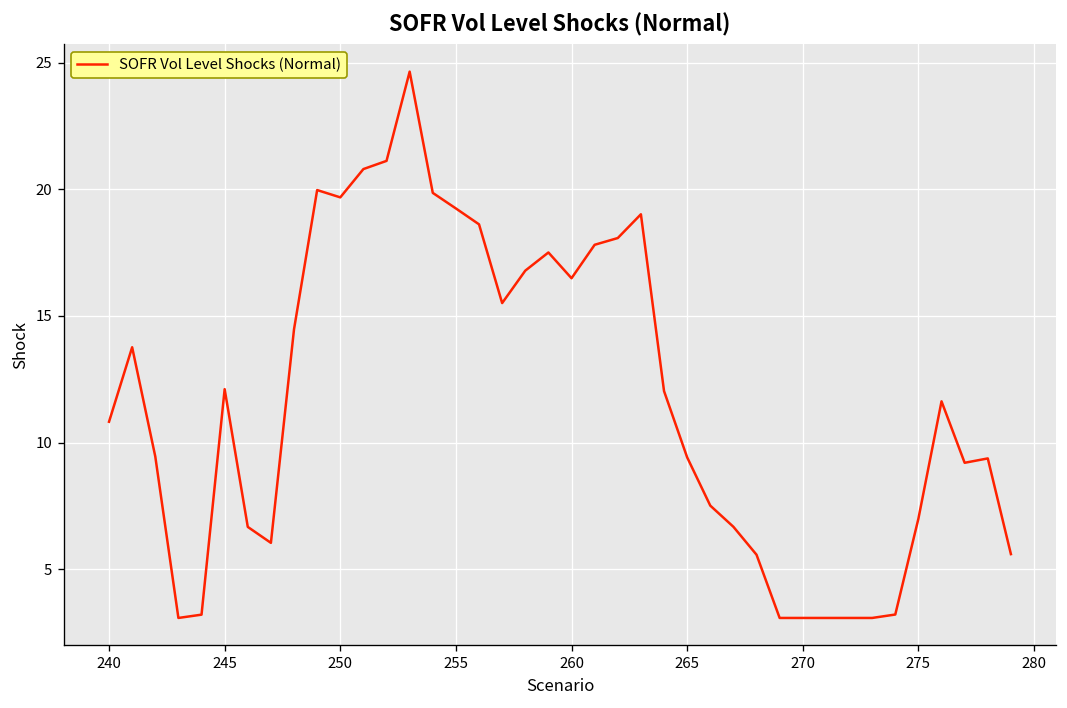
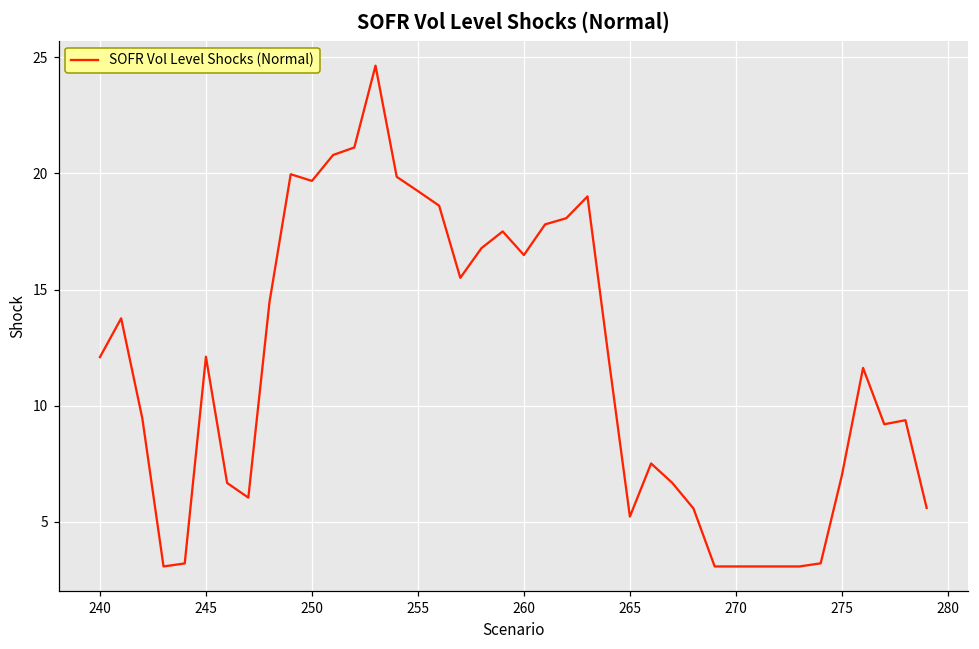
  {
-   "240": 10.8,
+   "240": 12.1,
    "245": 12.1,
    "250": 19.7,
    "255": 19.2,
    "260": 16.5,
-   "265": 9.4,
+   "265": 5.2,
    "270": 3.1,
    "275": 7.0
  }
